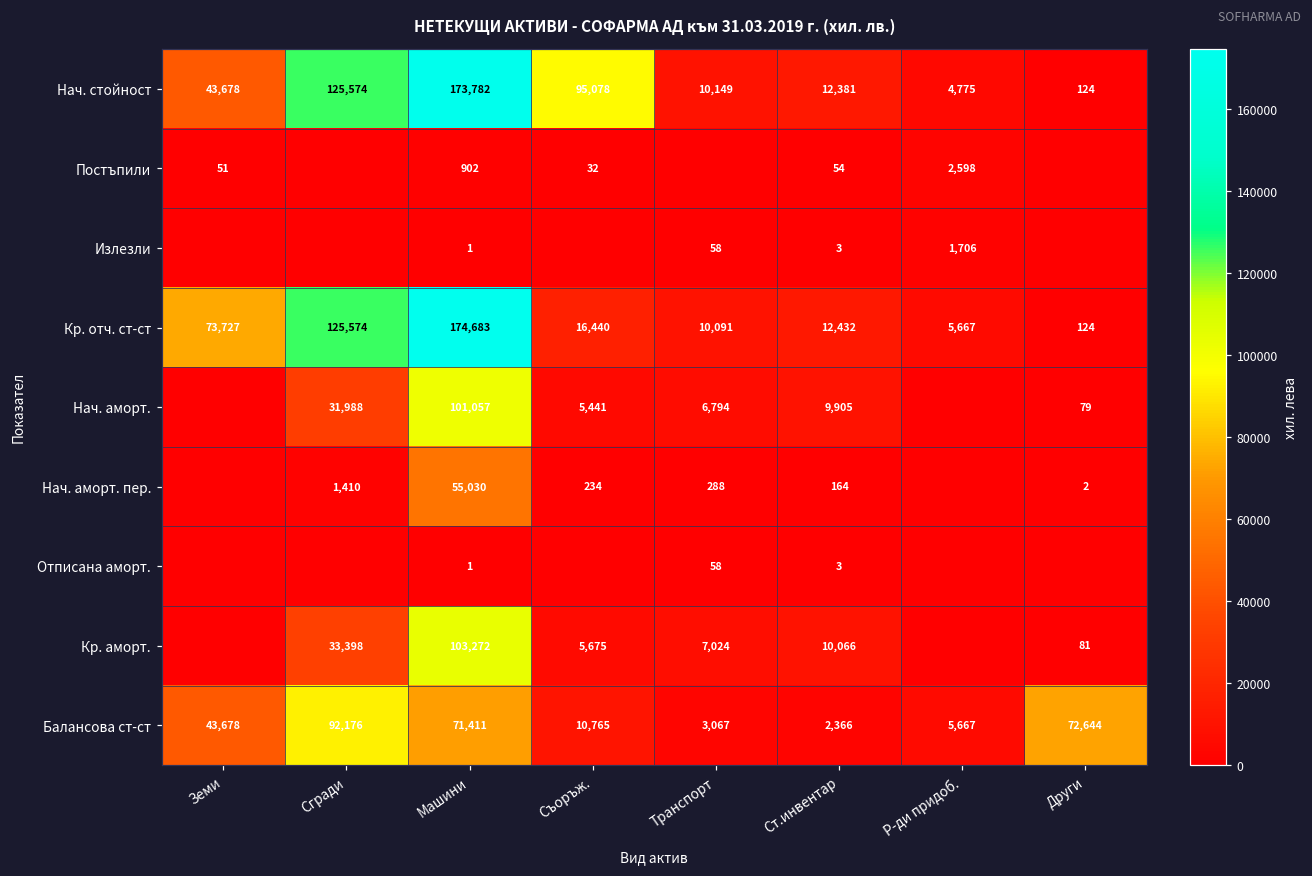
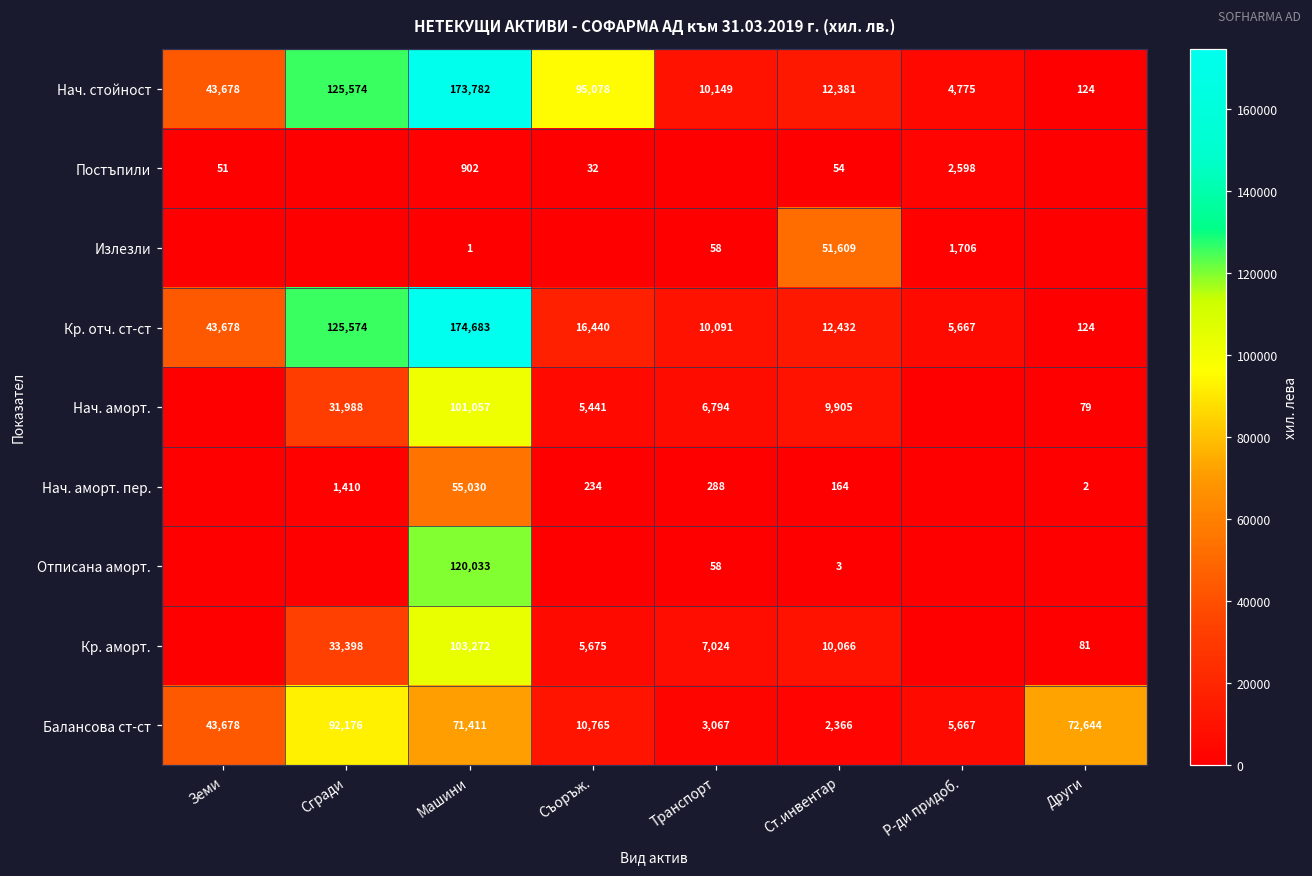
  {
    "Нач. стойност": {
      "Земи": "43,678",
      "Сгради": "125,574",
      "Машини": "173,782",
      "Съоръж.": "95,078",
      "Транспорт": "10,149",
      "Ст.инвентар": "12,381",
      "Р-ди придоб.": "4,775",
      "Други": "124"
    },
    "Постъпили": {
      "Земи": "51",
      "Машини": "902",
      "Съоръж.": "32",
      "Ст.инвентар": "54",
      "Р-ди придоб.": "2,598"
    },
    "Излезли": {
      "Машини": "1",
      "Транспорт": "58",
-     "Ст.инвентар": "3",
+     "Ст.инвентар": "51,609",
      "Р-ди придоб.": "1,706"
    },
    "Кр. отч. ст-ст": {
-     "Земи": "73,727",
+     "Земи": "43,678",
      "Сгради": "125,574",
      "Машини": "174,683",
      "Съоръж.": "16,440",
      "Транспорт": "10,091",
      "Ст.инвентар": "12,432",
      "Р-ди придоб.": "5,667",
      "Други": "124"
    },
    "Нач. аморт.": {
      "Сгради": "31,988",
      "Машини": "101,057",
      "Съоръж.": "5,441",
      "Транспорт": "6,794",
      "Ст.инвентар": "9,905",
      "Други": "79"
    },
    "Нач. аморт. пер.": {
      "Сгради": "1,410",
      "Машини": "55,030",
      "Съоръж.": "234",
      "Транспорт": "288",
      "Ст.инвентар": "164",
      "Други": "2"
    },
    "Отписана аморт.": {
-     "Машини": "1",
+     "Машини": "120,033",
      "Транспорт": "58",
      "Ст.инвентар": "3"
    },
    "Кр. аморт.": {
      "Сгради": "33,398",
      "Машини": "103,272",
      "Съоръж.": "5,675",
      "Транспорт": "7,024",
      "Ст.инвентар": "10,066",
      "Други": "81"
    },
    "Балансова ст-ст": {
      "Земи": "43,678",
      "Сгради": "92,176",
      "Машини": "71,411",
      "Съоръж.": "10,765",
      "Транспорт": "3,067",
      "Ст.инвентар": "2,366",
      "Р-ди придоб.": "5,667",
      "Други": "72,644"
    }
  }
